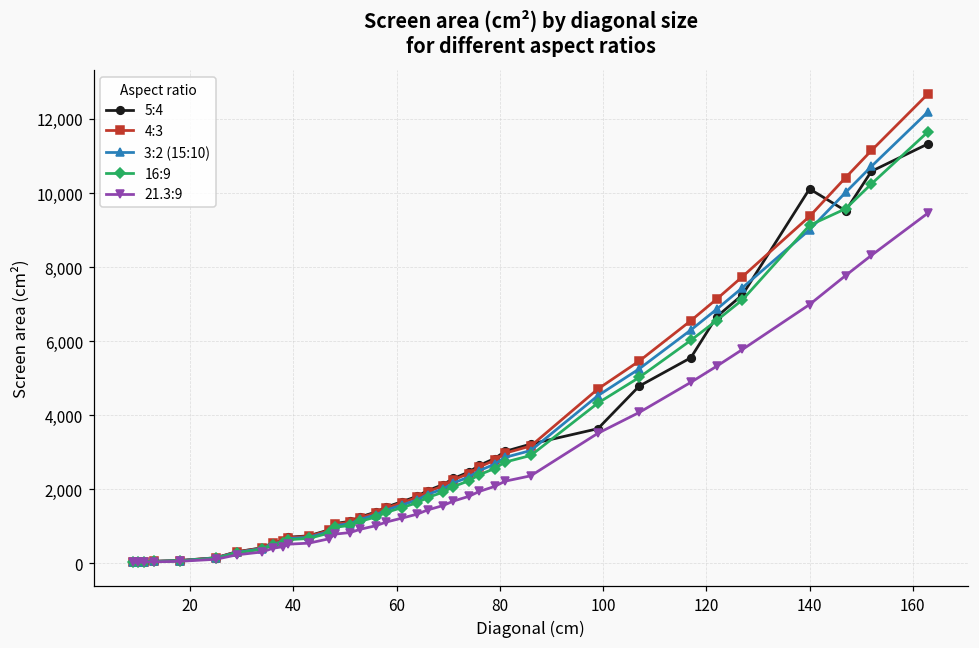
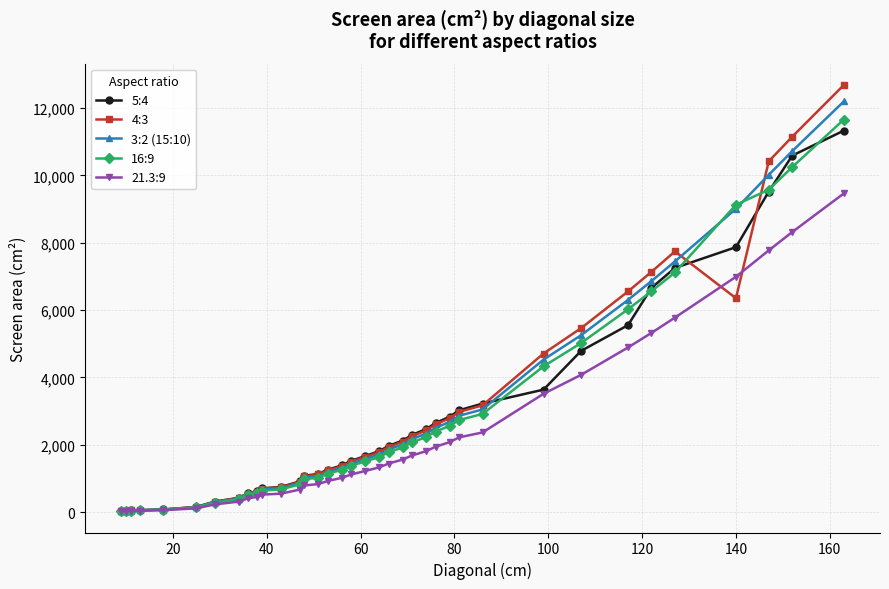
  {
    "5:4": {
-     "140": "10,100"
+     "140": "7,900"
    },
    "4:3": {
-     "140": "9,400"
+     "140": "6,400"
    },
    "3:2 (15:10)": {
      "140": "9,000"
    },
    "16:9": {
      "140": "9,100"
    },
    "21.3:9": {
      "140": "7,000"
    }
  }
